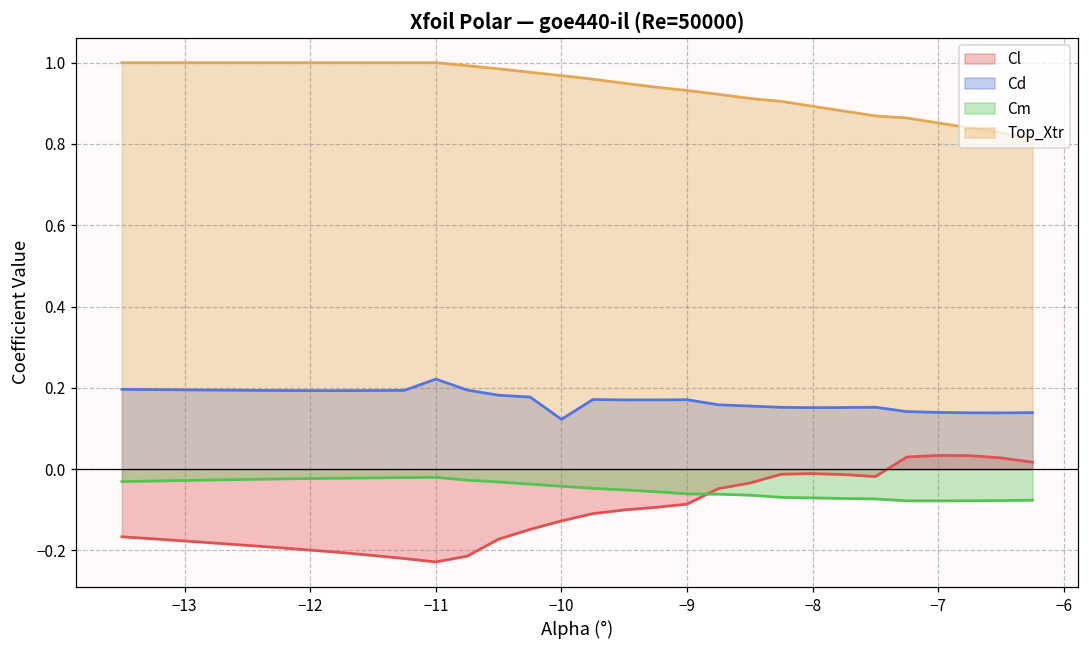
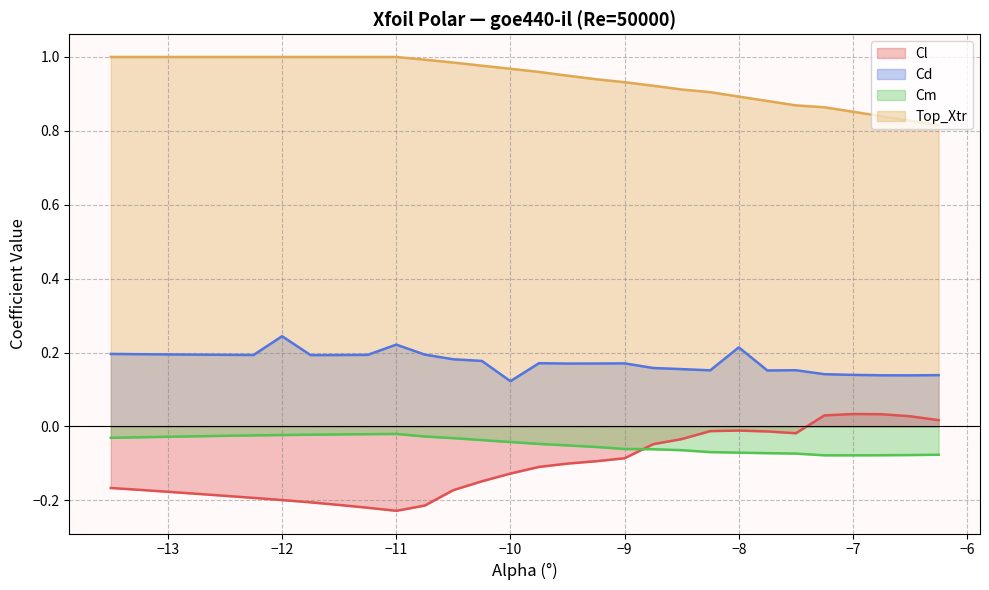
  {
    "Cd": {
      "−13": 0.20,
-     "−12": 0.19,
+     "−12": 0.24,
      "−11": 0.22,
      "−10": 0.12,
      "−9": 0.17,
-     "−8": 0.15,
+     "−8": 0.21,
      "−7": 0.14
    }
  }
